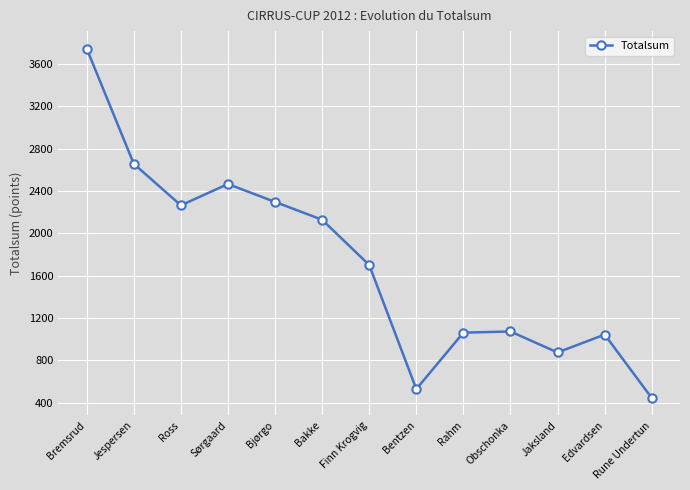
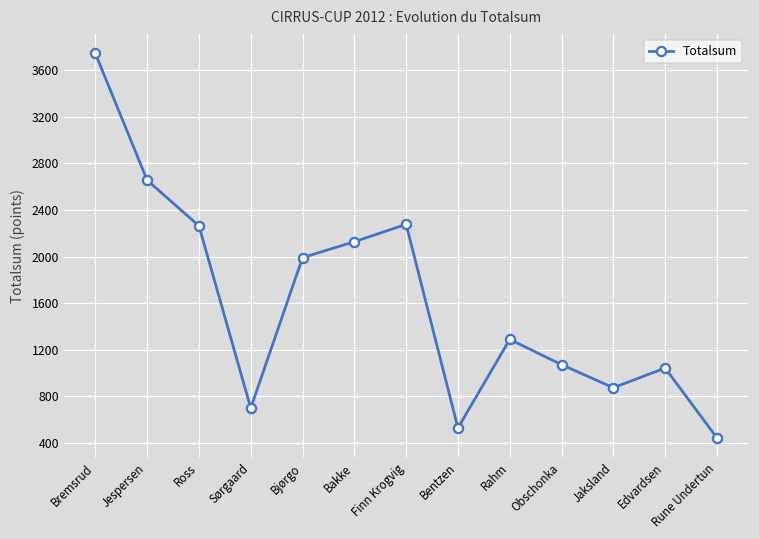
  {
    "Bremsrud": 3740,
    "Jespersen": 2660,
    "Ross": 2260,
-   "Sørgaard": 2470,
-   "Bjørgo": 2300,
+   "Sørgaard": 700,
+   "Bjørgo": 1990,
    "Bakke": 2130,
-   "Finn Krogvig": 1700,
+   "Finn Krogvig": 2280,
    "Bentzen": 530,
-   "Rahm": 1060,
+   "Rahm": 1290,
    "Obschonka": 1070,
    "Jaksland": 880,
    "Edvardsen": 1040,
    "Rune Undertun": 450
  }
